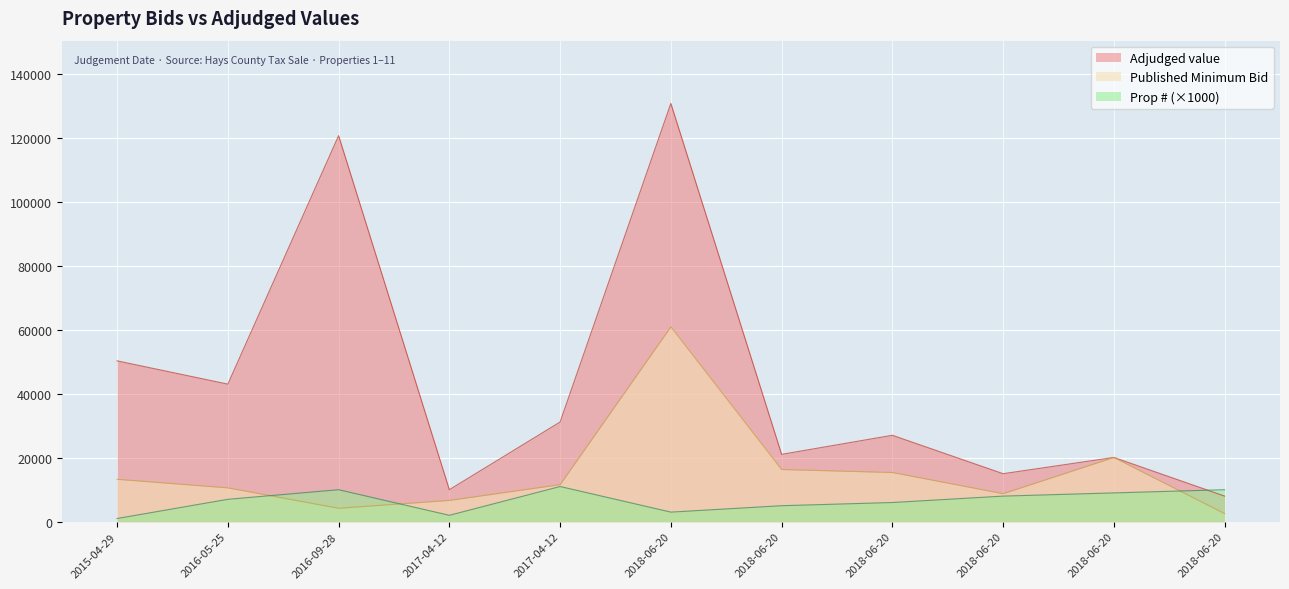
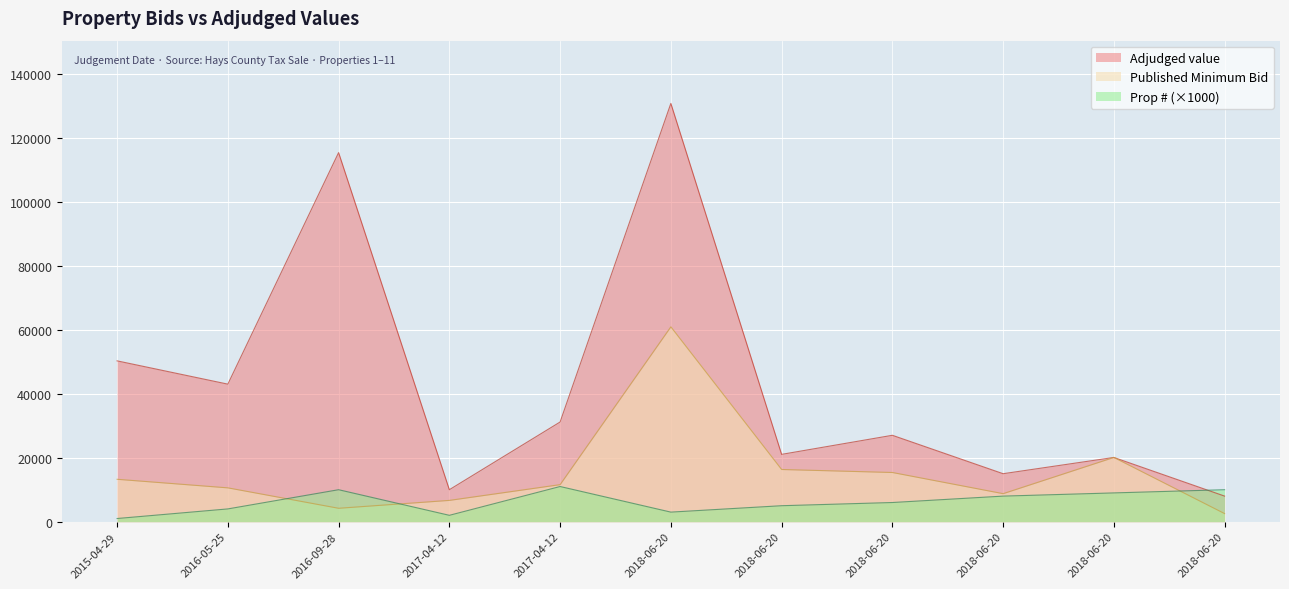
  {
    "Adjudged value": {
      "2015-04-29": 50000,
      "2016-05-25": 43000,
-     "2016-09-28": 121000
+     "2016-09-28": 115000
    },
    "Published Minimum Bid": {
      "2015-04-29": 13000,
      "2016-05-25": 11000,
      "2016-09-28": 4000
    },
    "Prop # (×1000)": {
      "2015-04-29": 1000,
-     "2016-05-25": 7000,
+     "2016-05-25": 4000,
      "2016-09-28": 10000
    }
  }
